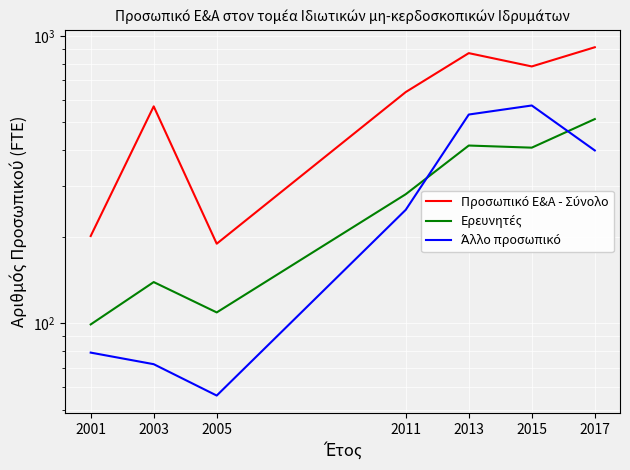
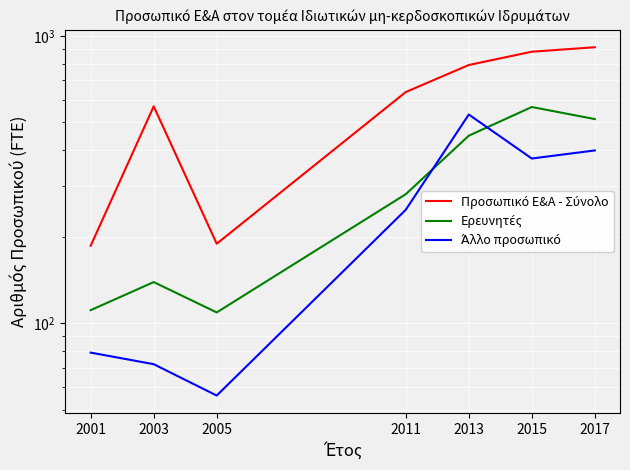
  {
    "Προσωπικό Ε&Α - Σύνολο": {
-     "2001": 200,
+     "2001": 190,
      "2003": 570,
      "2005": 190,
      "2011": 640,
-     "2013": 870,
-     "2015": 780,
+     "2013": 790,
+     "2015": 880,
      "2017": 910
    },
    "Ερευνητές": {
-     "2001": 99,
+     "2001": 111,
      "2003": 140,
      "2005": 109,
      "2011": 280,
-     "2013": 420,
-     "2015": 410,
+     "2013": 450,
+     "2015": 570,
      "2017": 510
    },
    "Άλλο προσωπικό": {
      "2001": 79,
      "2003": 72,
      "2005": 56,
      "2011": 250,
      "2013": 530,
-     "2015": 570,
+     "2015": 370,
      "2017": 400
    }
  }
